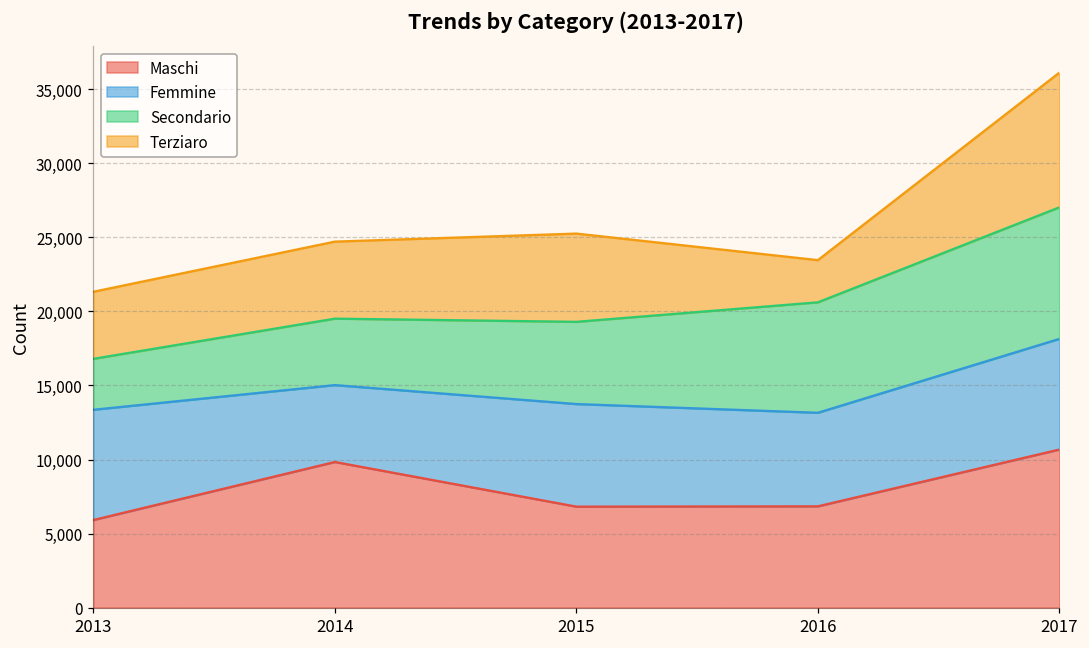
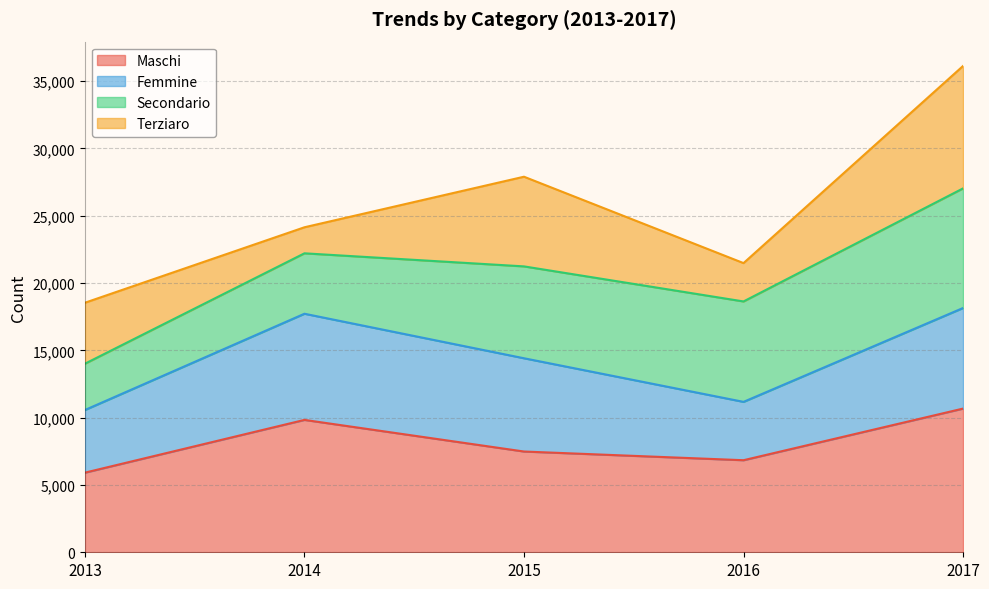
  {
    "Maschi": {
      "2013": "5,900",
      "2014": "9,800",
-     "2015": "6,800",
+     "2015": "7,500",
      "2016": "6,800",
      "2017": "10,700"
    },
    "Femmine": {
-     "2013": "7,400",
-     "2014": "5,200",
+     "2013": "4,700",
+     "2014": "7,900",
      "2015": "6,900",
-     "2016": "6,300",
+     "2016": "4,300",
      "2017": "7,500"
    },
    "Secondario": {
      "2013": "3,400",
      "2014": "4,500",
-     "2015": "5,600",
+     "2015": "6,800",
      "2016": "7,500",
      "2017": "8,900"
    },
    "Terziaro": {
      "2013": "4,500",
-     "2014": "5,200",
-     "2015": "6,000",
+     "2014": "1,900",
+     "2015": "6,700",
      "2016": "2,800",
      "2017": "9,100"
    }
  }
